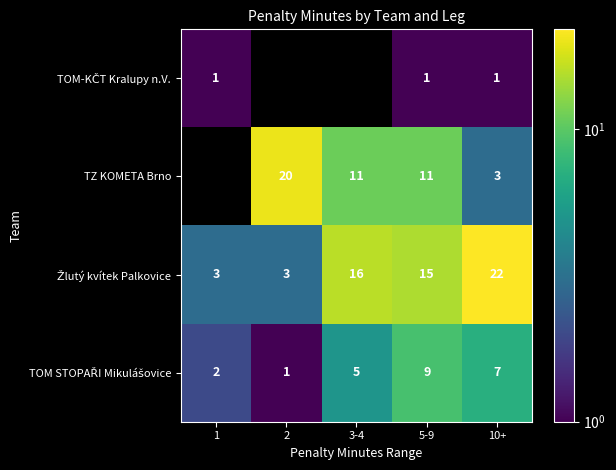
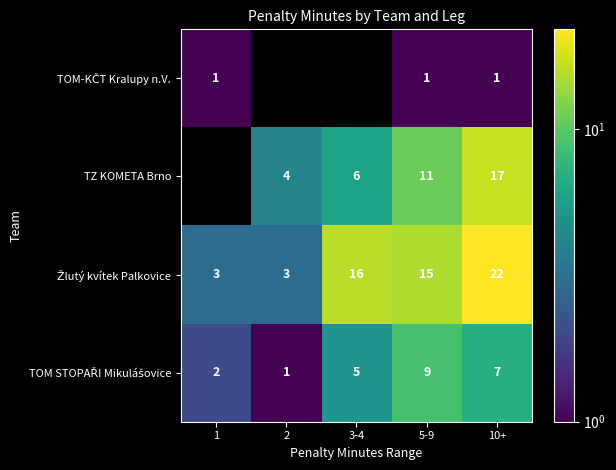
  {
    "TOM-KČT Kralupy n.V.": {
      "1": 1,
      "5-9": 1,
      "10+": 1
    },
    "TZ KOMETA Brno": {
-     "2": 20,
-     "3-4": 11,
+     "2": 4,
+     "3-4": 6,
      "5-9": 11,
-     "10+": 3
+     "10+": 17
    },
    "Žlutý kvítek Palkovice": {
      "1": 3,
      "2": 3,
      "3-4": 16,
      "5-9": 15,
      "10+": 22
    },
    "TOM STOPAŘI Mikulášovice": {
      "1": 2,
      "2": 1,
      "3-4": 5,
      "5-9": 9,
      "10+": 7
    }
  }
